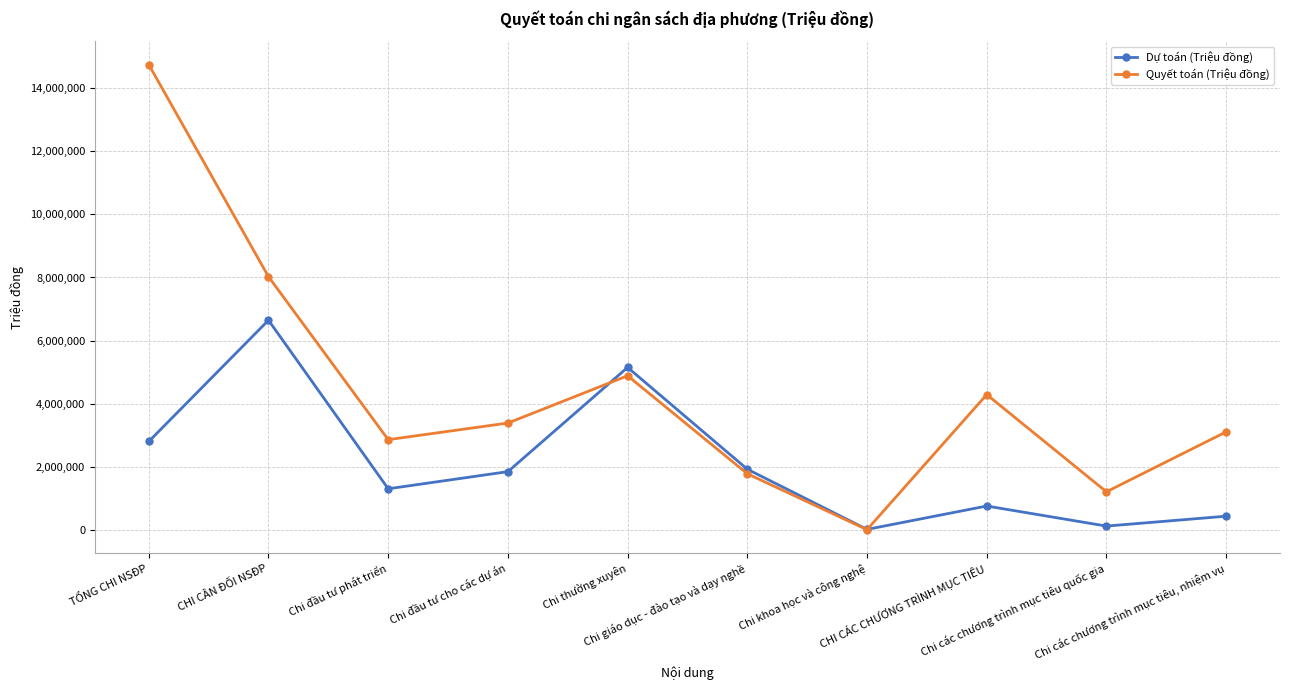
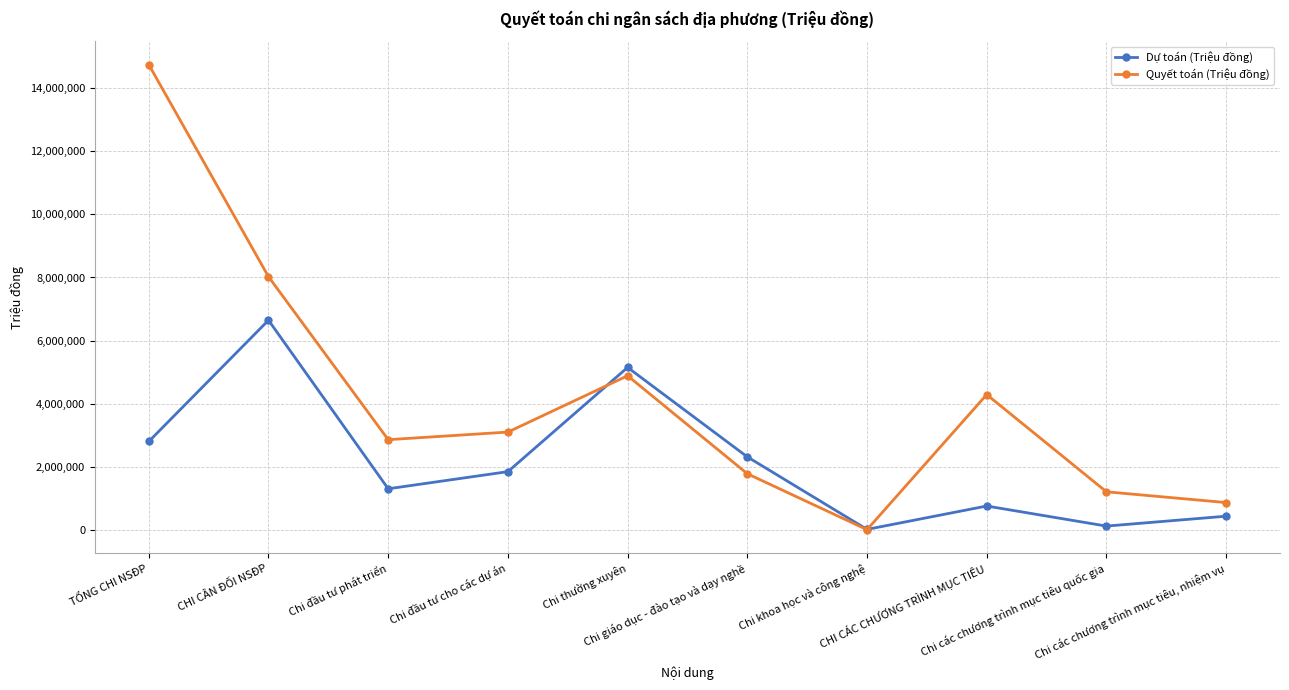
  {
    "Dự toán (Triệu đồng)": {
      "TỔNG CHI NSĐP": "2,800,000",
      "CHI CÂN ĐỐI NSĐP": "6,600,000",
      "Chi đầu tư phát triển": "1,300,000",
      "Chi đầu tư cho các dự án": "1,900,000",
      "Chi thường xuyên": "5,200,000",
-     "Chi giáo dục - đào tạo và dạy nghề": "1,900,000",
+     "Chi giáo dục - đào tạo và dạy nghề": "2,300,000",
      "CHI CÁC CHƯƠNG TRÌNH MỤC TIÊU": "800,000",
      "Chi các chương trình mục tiêu quốc gia": "100,000",
      "Chi các chương trình mục tiêu, nhiệm vụ": "400,000"
    },
    "Quyết toán (Triệu đồng)": {
      "TỔNG CHI NSĐP": "14,700,000",
      "CHI CÂN ĐỐI NSĐP": "8,000,000",
      "Chi đầu tư phát triển": "2,900,000",
-     "Chi đầu tư cho các dự án": "3,400,000",
+     "Chi đầu tư cho các dự án": "3,100,000",
      "Chi thường xuyên": "4,900,000",
      "Chi giáo dục - đào tạo và dạy nghề": "1,800,000",
      "CHI CÁC CHƯƠNG TRÌNH MỤC TIÊU": "4,300,000",
      "Chi các chương trình mục tiêu quốc gia": "1,200,000",
-     "Chi các chương trình mục tiêu, nhiệm vụ": "3,100,000"
+     "Chi các chương trình mục tiêu, nhiệm vụ": "900,000"
    }
  }
